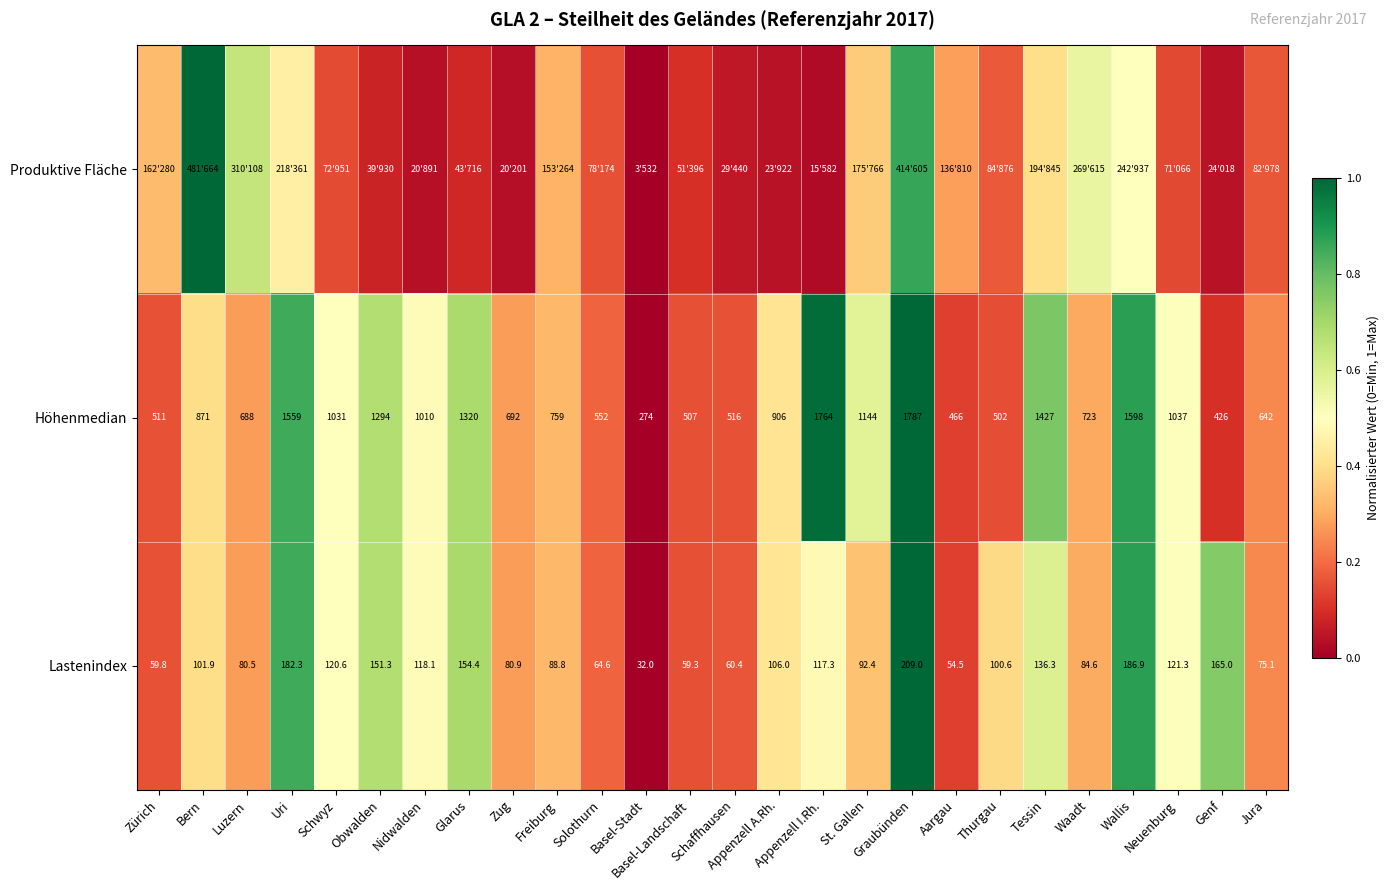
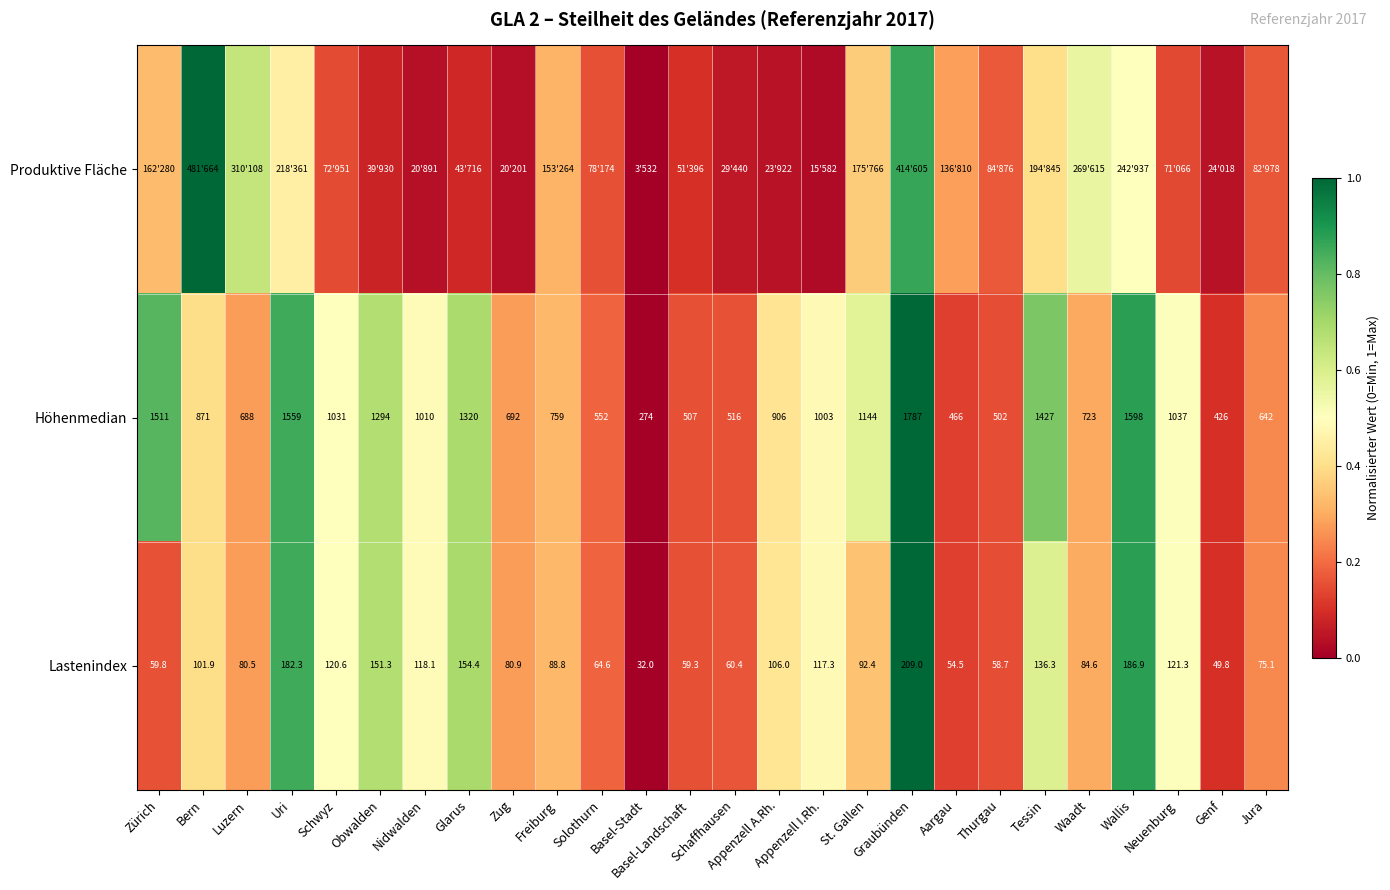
  {
    "Höhenmedian": {
-     "Zürich": 511,
+     "Zürich": 1511,
      "Bern": 871,
      "Luzern": 688,
      "Uri": 1559,
      "Schwyz": 1031,
      "Obwalden": 1294,
      "Nidwalden": 1010,
      "Glarus": 1320,
      "Zug": 692,
      "Freiburg": 759,
      "Solothurn": 552,
      "Basel-Stadt": 274,
      "Basel-Landschaft": 507,
      "Schaffhausen": 516,
      "Appenzell A.Rh.": 906,
-     "Appenzell I.Rh.": 1764,
+     "Appenzell I.Rh.": 1003,
      "St. Gallen": 1144,
      "Graubünden": 1787,
      "Aargau": 466,
      "Thurgau": 502,
      "Tessin": 1427,
      "Waadt": 723,
      "Wallis": 1598,
      "Neuenburg": 1037,
      "Genf": 426,
      "Jura": 642
    },
    "Lastenindex": {
      "Zürich": 59.8,
      "Bern": 101.9,
      "Luzern": 80.5,
      "Uri": 182.3,
      "Schwyz": 120.6,
      "Obwalden": 151.3,
      "Nidwalden": 118.1,
      "Glarus": 154.4,
      "Zug": 80.9,
      "Freiburg": 88.8,
      "Solothurn": 64.6,
      "Basel-Stadt": 32.0,
      "Basel-Landschaft": 59.3,
      "Schaffhausen": 60.4,
      "Appenzell A.Rh.": 106.0,
      "Appenzell I.Rh.": 117.3,
      "St. Gallen": 92.4,
      "Graubünden": 209.0,
      "Aargau": 54.5,
-     "Thurgau": 100.6,
+     "Thurgau": 58.7,
      "Tessin": 136.3,
      "Waadt": 84.6,
      "Wallis": 186.9,
      "Neuenburg": 121.3,
-     "Genf": 165.0,
+     "Genf": 49.8,
      "Jura": 75.1
    }
  }
